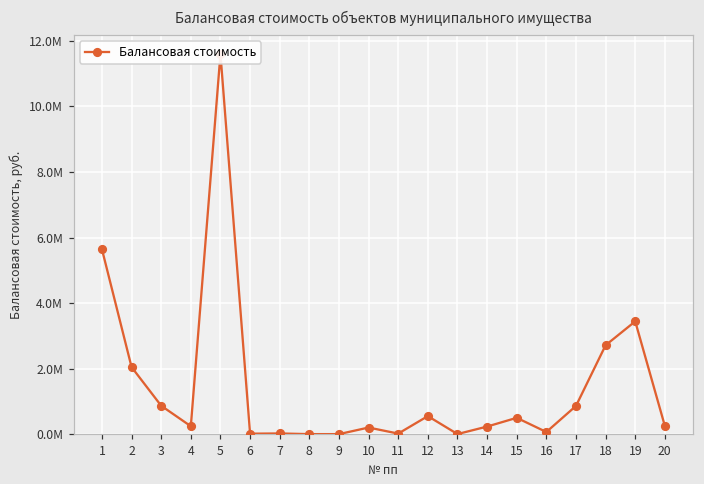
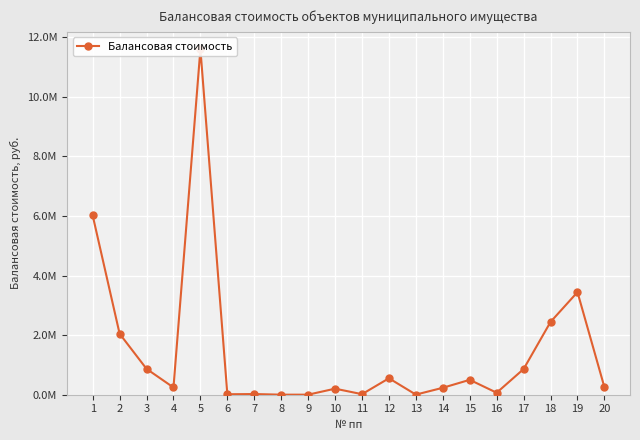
  {
-   "1": 5600000,
+   "1": 6000000,
    "2": 2000000,
    "3": 900000,
    "4": 200000,
    "6": 0,
    "7": 0,
    "8": 0,
    "9": 0,
    "10": 200000,
    "11": 0,
    "12": 600000,
    "13": 0,
    "14": 200000,
    "15": 500000,
    "16": 100000,
    "17": 900000,
-   "18": 2700000,
+   "18": 2400000,
    "19": 3400000,
    "20": 300000
  }
